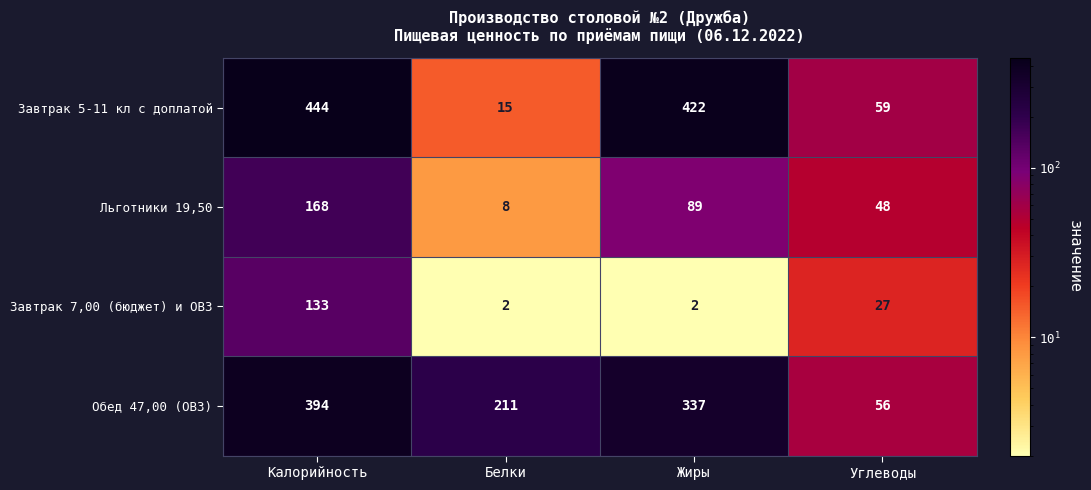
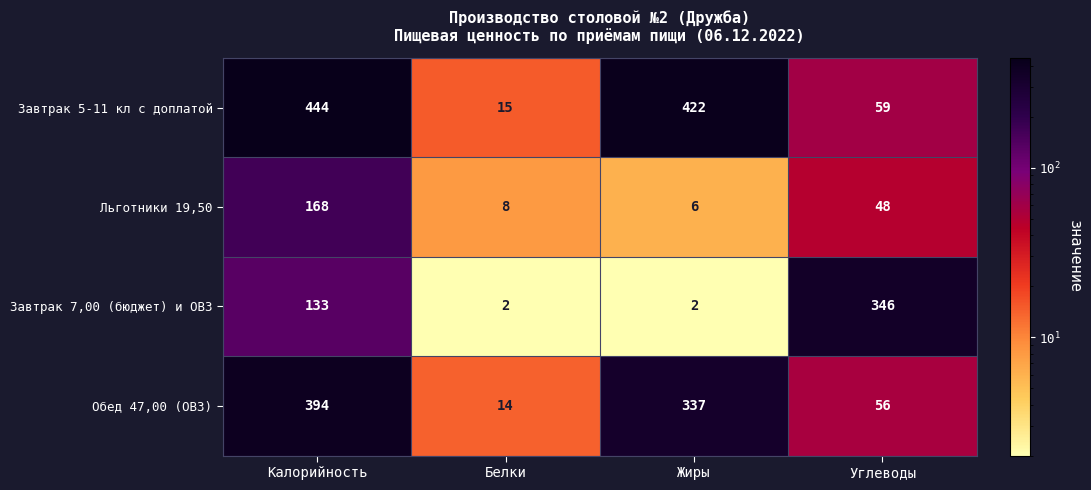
  {
    "Завтрак 5-11 кл с доплатой": {
      "Калорийность": 444,
      "Белки": 15,
      "Жиры": 422,
      "Углеводы": 59
    },
    "Льготники 19,50": {
      "Калорийность": 168,
      "Белки": 8,
-     "Жиры": 89,
+     "Жиры": 6,
      "Углеводы": 48
    },
    "Завтрак 7,00 (бюджет) и ОВЗ": {
      "Калорийность": 133,
      "Белки": 2,
      "Жиры": 2,
-     "Углеводы": 27
+     "Углеводы": 346
    },
    "Обед 47,00 (ОВЗ)": {
      "Калорийность": 394,
-     "Белки": 211,
+     "Белки": 14,
      "Жиры": 337,
      "Углеводы": 56
    }
  }
